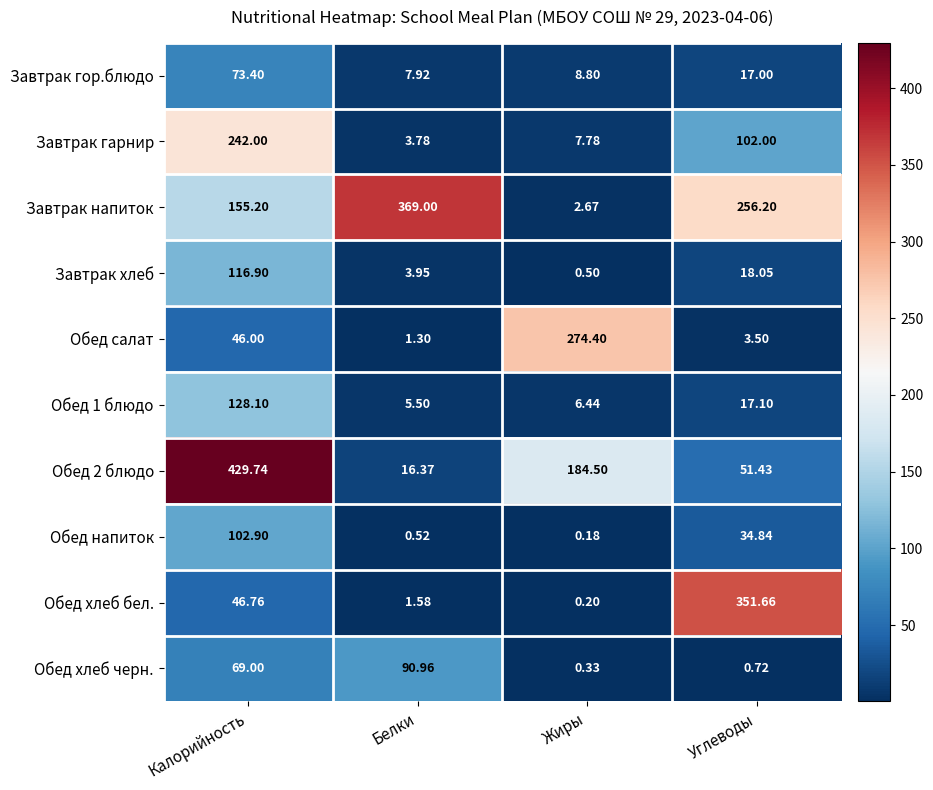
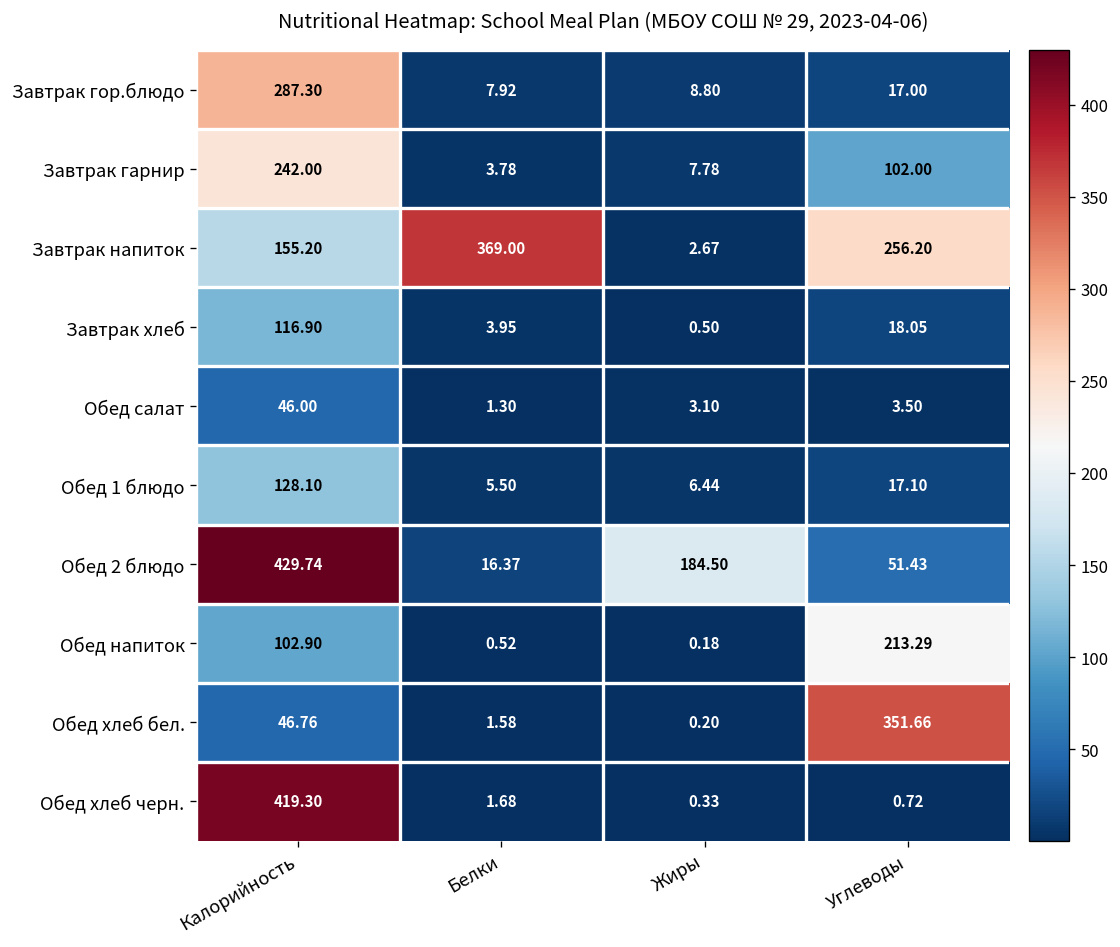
  {
    "Завтрак гор.блюдо": {
-     "Калорийность": 73.40,
+     "Калорийность": 287.30,
      "Белки": 7.92,
      "Жиры": 8.80,
      "Углеводы": 17.00
    },
    "Завтрак гарнир": {
      "Калорийность": 242.00,
      "Белки": 3.78,
      "Жиры": 7.78,
      "Углеводы": 102.00
    },
    "Завтрак напиток": {
      "Калорийность": 155.20,
      "Белки": 369.00,
      "Жиры": 2.67,
      "Углеводы": 256.20
    },
    "Завтрак хлеб": {
      "Калорийность": 116.90,
      "Белки": 3.95,
      "Жиры": 0.50,
      "Углеводы": 18.05
    },
    "Обед салат": {
      "Калорийность": 46.00,
      "Белки": 1.30,
-     "Жиры": 274.40,
+     "Жиры": 3.10,
      "Углеводы": 3.50
    },
    "Обед 1 блюдо": {
      "Калорийность": 128.10,
      "Белки": 5.50,
      "Жиры": 6.44,
      "Углеводы": 17.10
    },
    "Обед 2 блюдо": {
      "Калорийность": 429.74,
      "Белки": 16.37,
      "Жиры": 184.50,
      "Углеводы": 51.43
    },
    "Обед напиток": {
      "Калорийность": 102.90,
      "Белки": 0.52,
      "Жиры": 0.18,
-     "Углеводы": 34.84
+     "Углеводы": 213.29
    },
    "Обед хлеб бел.": {
      "Калорийность": 46.76,
      "Белки": 1.58,
      "Жиры": 0.20,
      "Углеводы": 351.66
    },
    "Обед хлеб черн.": {
-     "Калорийность": 69.00,
-     "Белки": 90.96,
+     "Калорийность": 419.30,
+     "Белки": 1.68,
      "Жиры": 0.33,
      "Углеводы": 0.72
    }
  }
